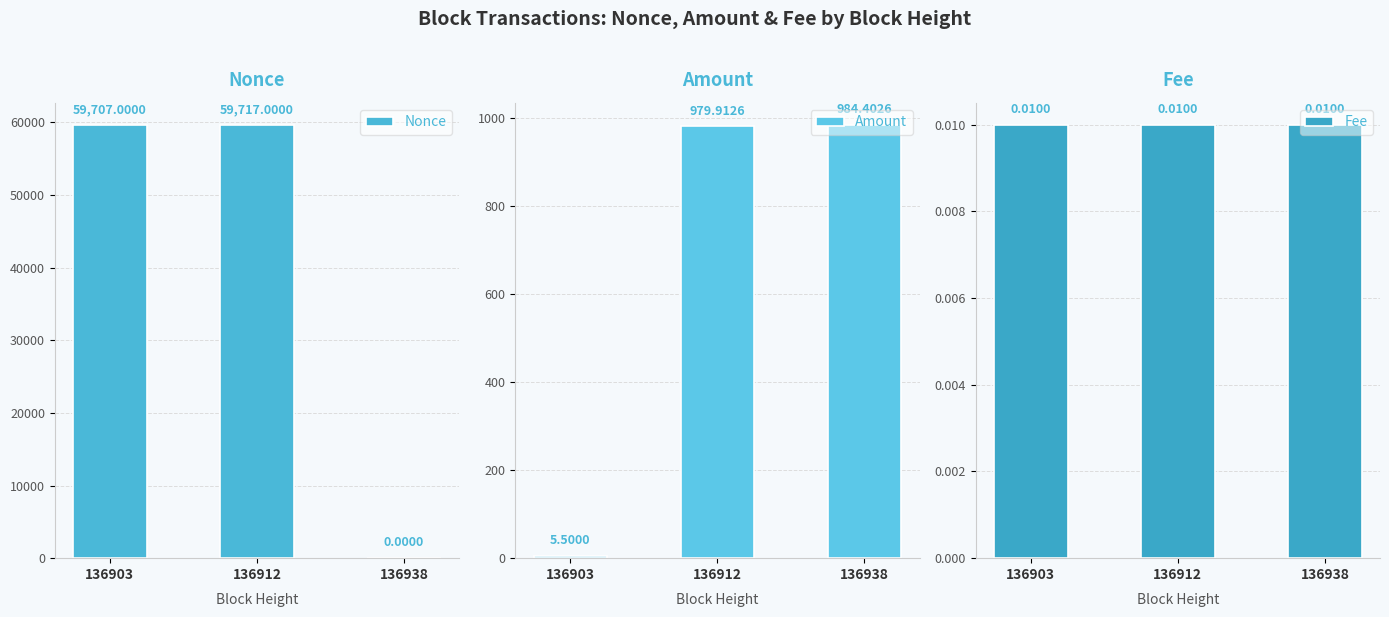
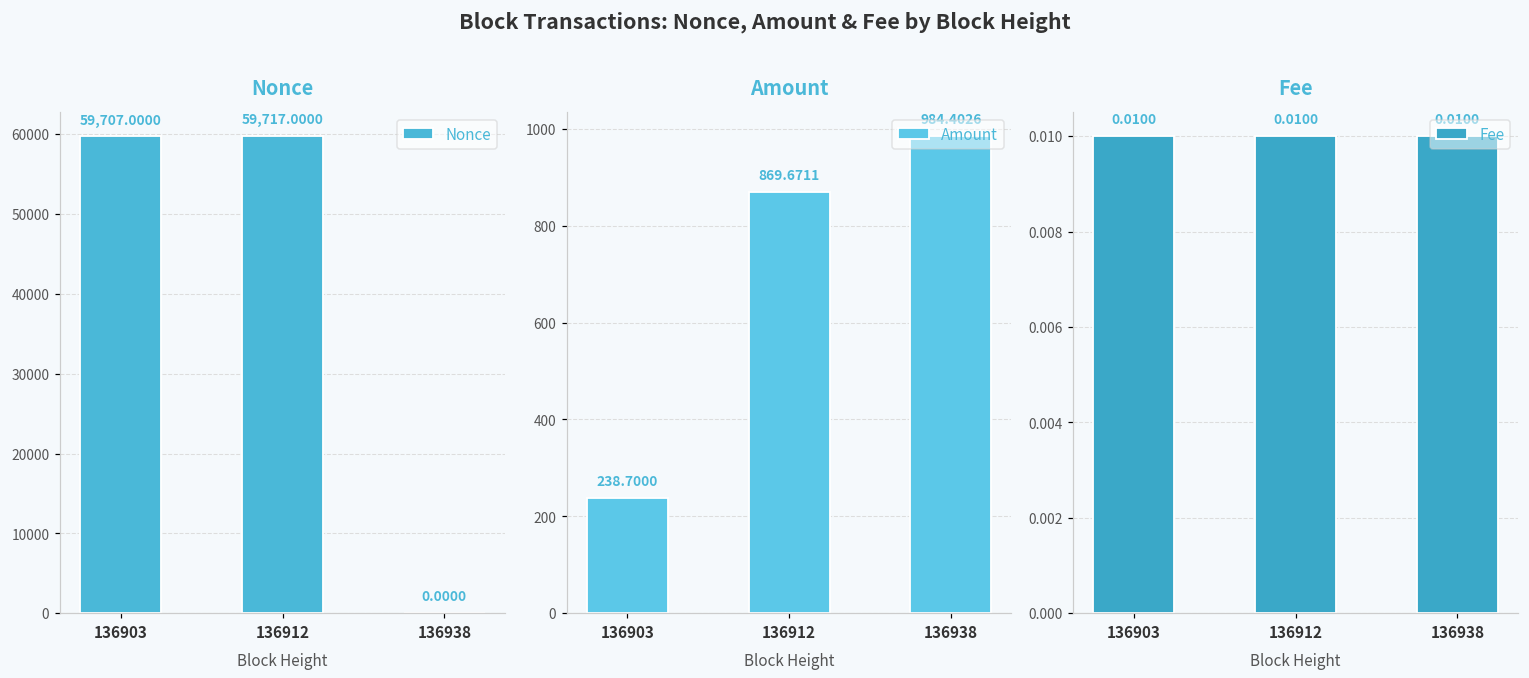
  {
    "Nonce": {
      "136903": "59,707.0000",
      "136912": "59,717.0000",
      "136938": "0.0000"
    },
    "Amount": {
-     "136903": "5.5000",
-     "136912": "979.9126"
+     "136903": "238.7000",
+     "136912": "869.6711"
    },
    "Fee": {
      "136903": "0.0100",
      "136912": "0.0100"
    }
  }
